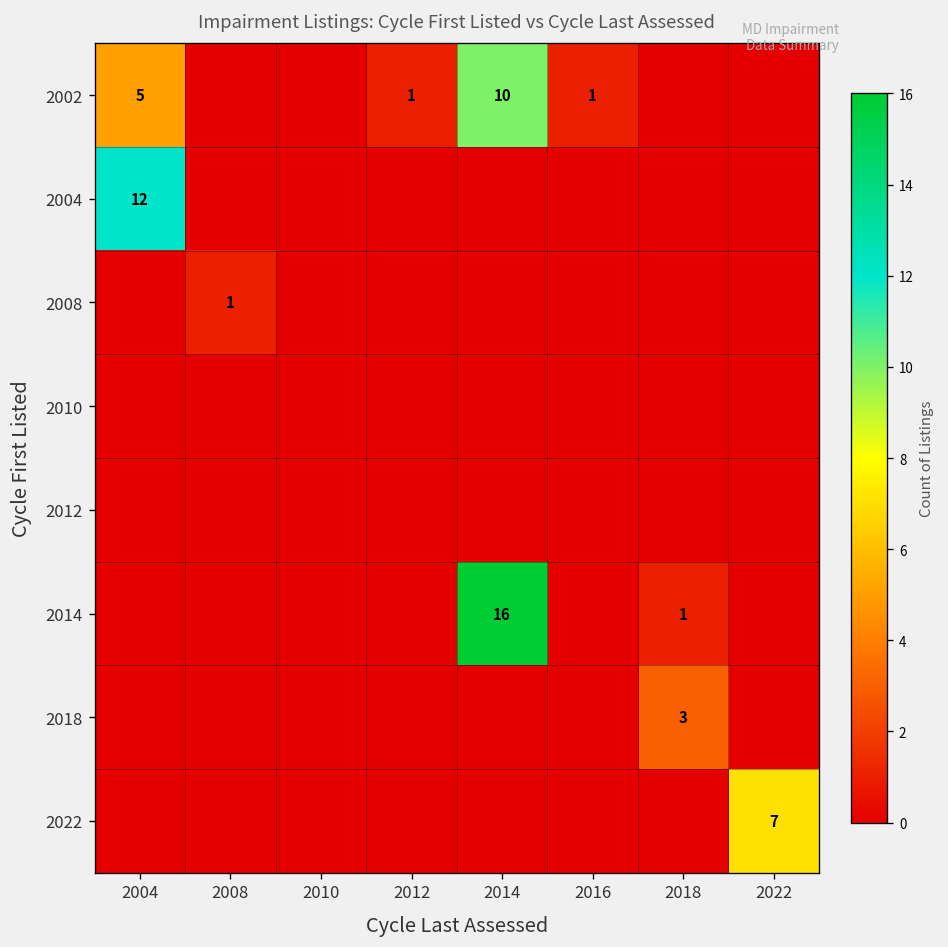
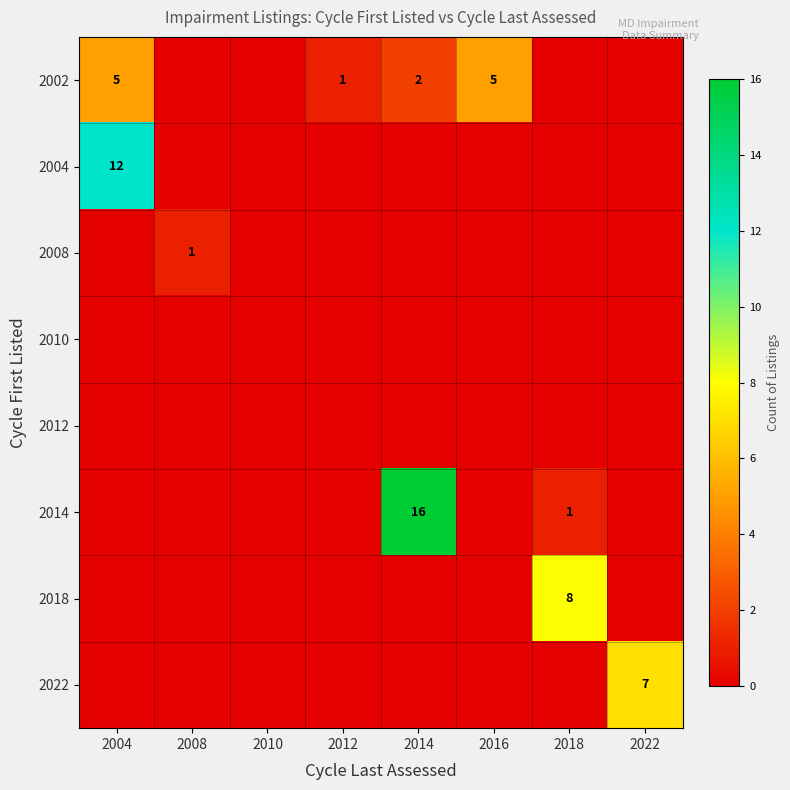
  {
    "2002": {
      "2004": 5,
      "2012": 1,
-     "2014": 10,
-     "2016": 1
+     "2014": 2,
+     "2016": 5
    },
    "2004": {
      "2004": 12
    },
    "2008": {
      "2008": 1
    },
    "2014": {
      "2014": 16,
      "2018": 1
    },
    "2018": {
-     "2018": 3
+     "2018": 8
    },
    "2022": {
      "2022": 7
    }
  }
